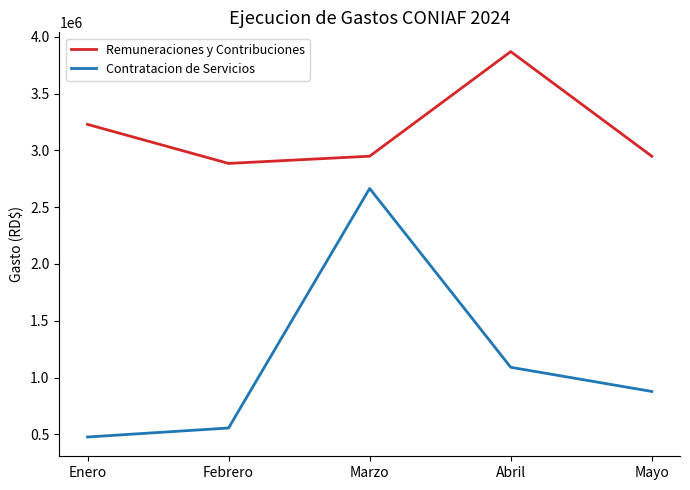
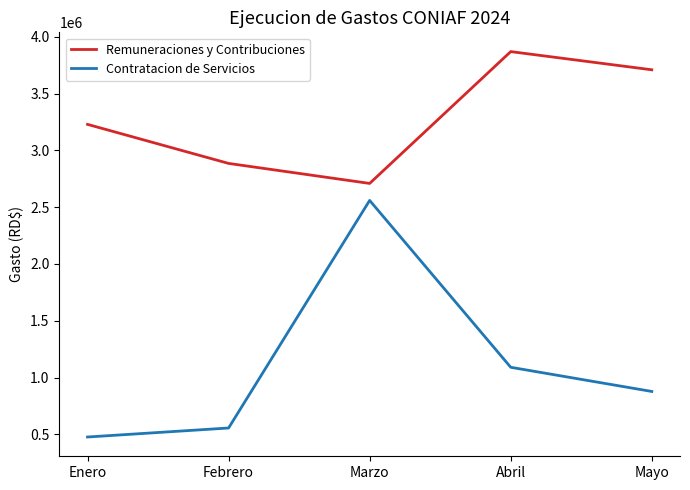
  {
    "Remuneraciones y Contribuciones": {
      "Enero": 3230000,
      "Febrero": 2890000,
-     "Marzo": 2950000,
+     "Marzo": 2710000,
      "Abril": 3870000,
-     "Mayo": 2950000
+     "Mayo": 3710000
    },
    "Contratacion de Servicios": {
      "Enero": 480000,
      "Febrero": 560000,
-     "Marzo": 2670000,
+     "Marzo": 2560000,
      "Abril": 1090000,
      "Mayo": 880000
    }
  }
